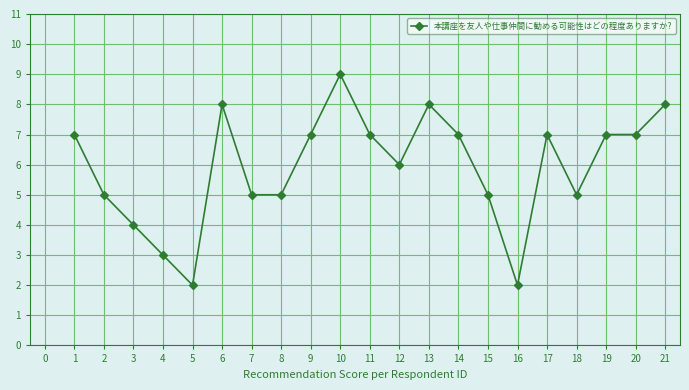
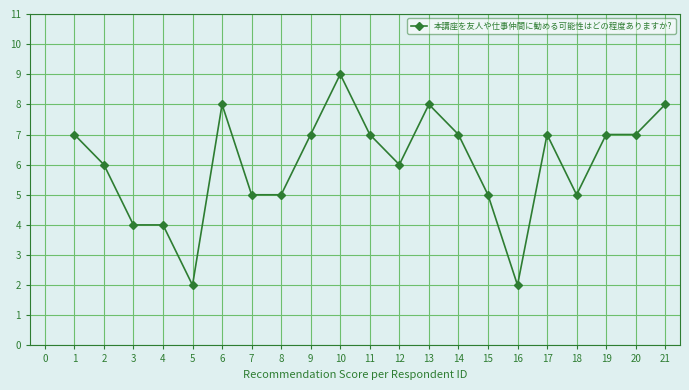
  {
    "1": 7,
-   "2": 5,
+   "2": 6,
    "3": 4,
-   "4": 3,
+   "4": 4,
    "5": 2,
    "6": 8,
    "7": 5,
    "8": 5,
    "9": 7,
    "10": 9,
    "11": 7,
    "12": 6,
    "13": 8,
    "14": 7,
    "15": 5,
    "16": 2,
    "17": 7,
    "18": 5,
    "19": 7,
    "20": 7,
    "21": 8
  }
